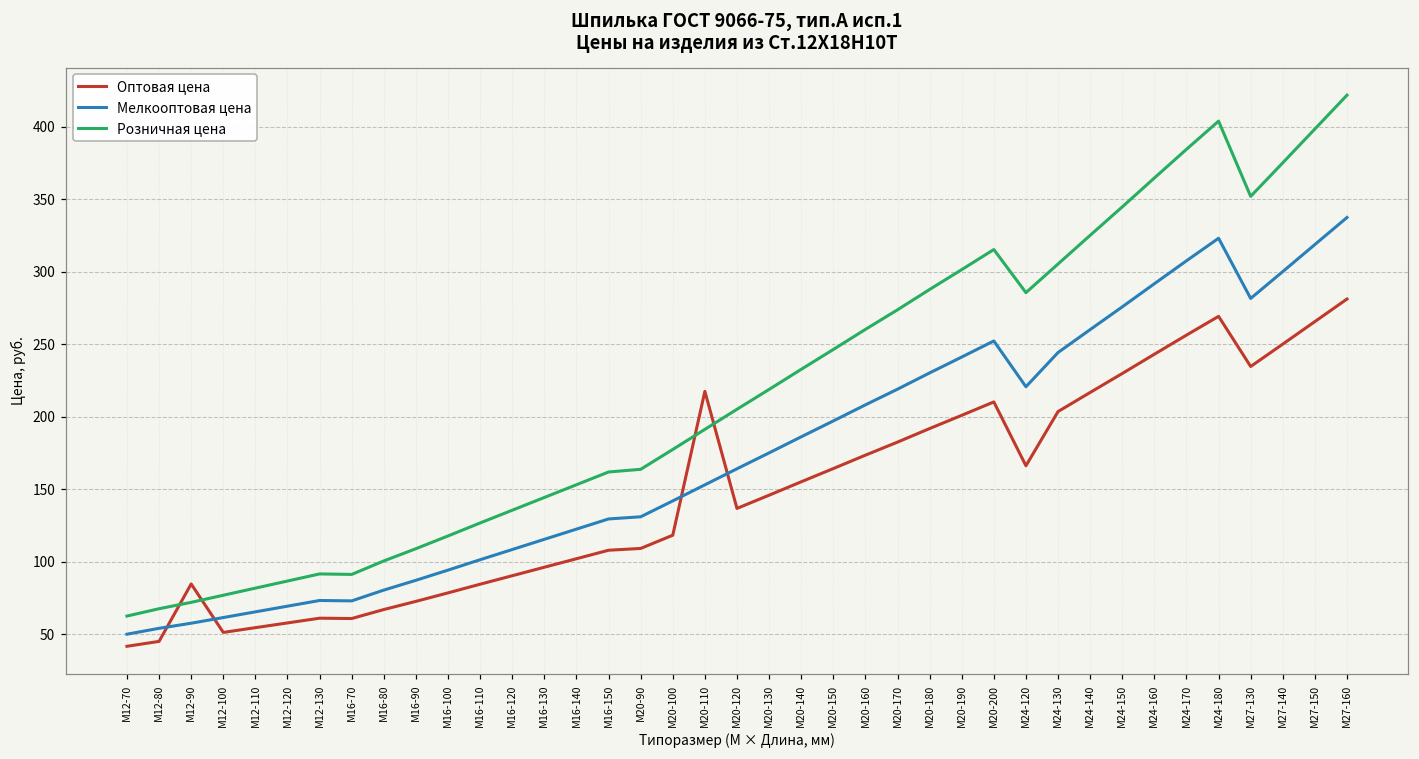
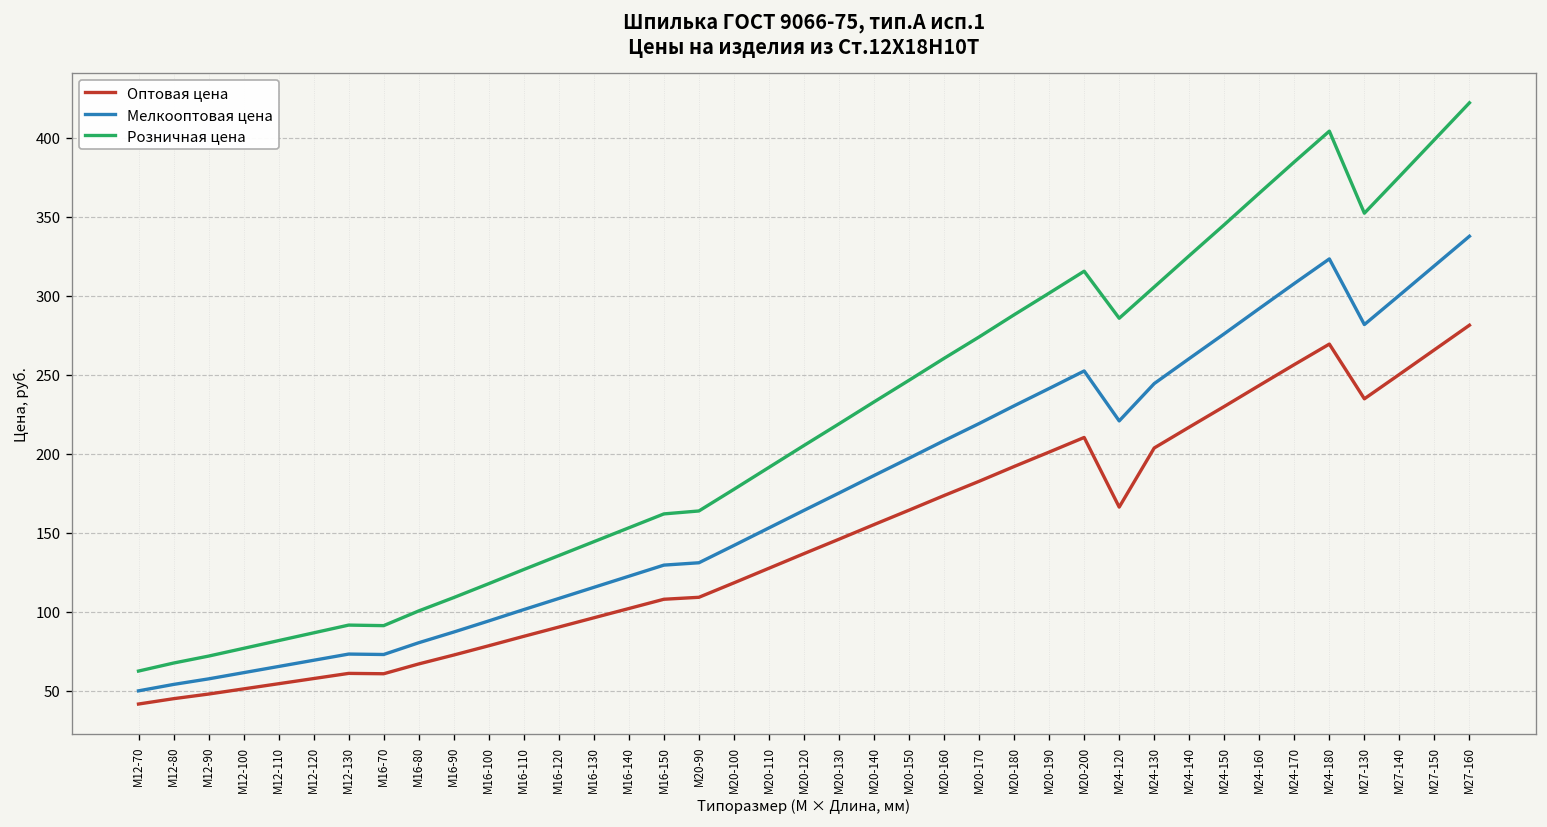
  {
    "Оптовая цена": {
      "М12-70": 42,
      "М12-80": 45,
-     "М12-90": 85,
+     "М12-90": 48,
      "М12-100": 51,
      "М12-110": 55,
      "М12-120": 58,
      "М12-130": 61,
      "М16-70": 61,
      "М16-80": 67,
      "М16-90": 73,
      "М16-100": 79,
      "М16-110": 85,
      "М16-120": 90,
      "М16-130": 96,
      "М16-140": 102,
      "М16-150": 108,
      "М20-90": 109,
      "М20-100": 118,
-     "М20-110": 218,
+     "М20-110": 128,
      "М20-120": 137,
      "М20-130": 146,
      "М20-140": 155,
      "М20-150": 164,
      "М20-160": 174,
      "М20-170": 183,
      "М20-180": 192,
      "М20-190": 201,
      "М20-200": 210,
      "М24-120": 166,
      "М24-130": 204,
      "М24-140": 217,
      "М24-150": 230,
      "М24-160": 243,
      "М24-170": 256,
      "М24-180": 269,
      "М27-130": 235,
      "М27-140": 250,
      "М27-150": 266,
      "М27-160": 281
    },
    "Мелкооптовая цена": {
      "М12-70": 50,
      "М12-80": 54,
      "М12-90": 58,
      "М12-100": 62,
      "М12-110": 65,
      "М12-120": 69,
      "М12-130": 73,
      "М16-70": 73,
      "М16-80": 80,
      "М16-90": 87,
      "М16-100": 94,
      "М16-110": 101,
      "М16-120": 108,
      "М16-130": 115,
      "М16-140": 123,
      "М16-150": 130,
      "М20-90": 131,
      "М20-100": 142,
      "М20-110": 153,
      "М20-120": 164,
      "М20-130": 175,
      "М20-140": 186,
      "М20-150": 197,
      "М20-160": 208,
      "М20-170": 219,
      "М20-180": 230,
      "М20-190": 241,
      "М20-200": 252,
      "М24-120": 221,
      "М24-130": 244,
      "М24-140": 260,
      "М24-150": 276,
      "М24-160": 292,
      "М24-170": 308,
      "М24-180": 323,
      "М27-130": 282,
      "М27-140": 300,
      "М27-150": 319,
      "М27-160": 338
    },
    "Розничная цена": {
      "М12-70": 63,
      "М12-80": 68,
      "М12-90": 72,
      "М12-100": 77,
      "М12-110": 82,
      "М12-120": 87,
      "М12-130": 92,
      "М16-70": 91,
      "М16-80": 101,
      "М16-90": 109,
      "М16-100": 118,
      "М16-110": 127,
      "М16-120": 136,
      "М16-130": 144,
      "М16-140": 153,
      "М16-150": 162,
      "М20-90": 164,
      "М20-100": 178,
      "М20-110": 191,
      "М20-120": 205,
      "М20-130": 219,
      "М20-140": 233,
      "М20-150": 246,
      "М20-160": 260,
      "М20-170": 274,
      "М20-180": 288,
      "М20-190": 302,
      "М20-200": 315,
      "М24-120": 286,
      "М24-130": 305,
      "М24-140": 325,
      "М24-150": 345,
      "М24-160": 365,
      "М24-170": 385,
      "М24-180": 404,
      "М27-130": 352,
      "М27-140": 375,
      "М27-150": 399,
      "М27-160": 422
    }
  }
